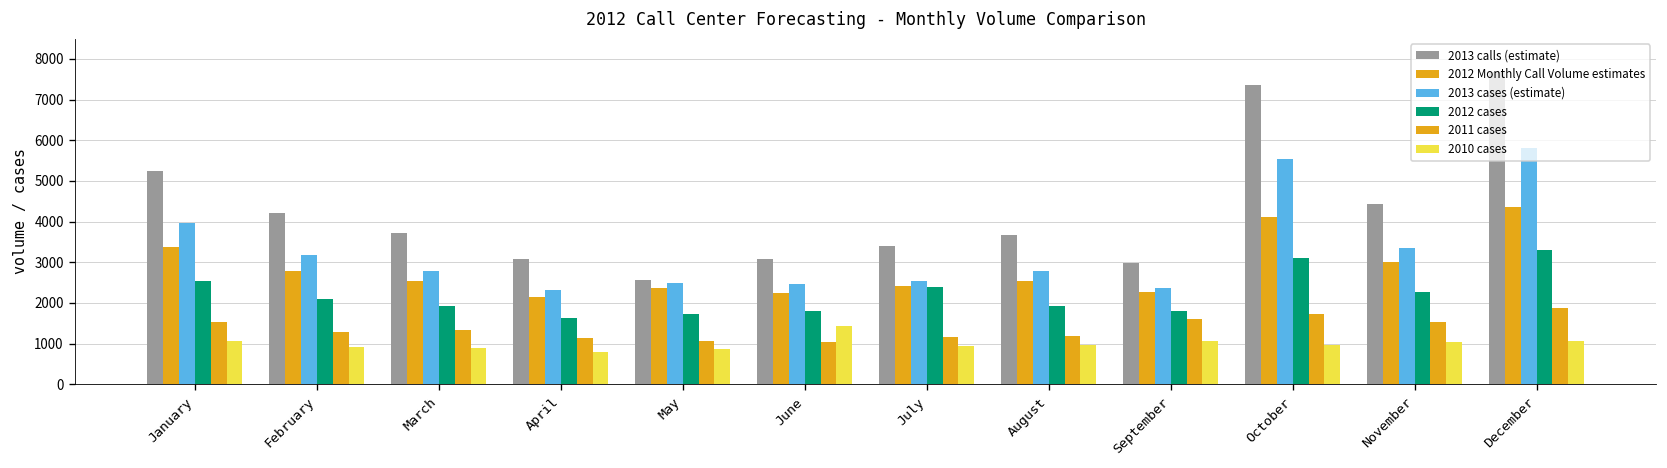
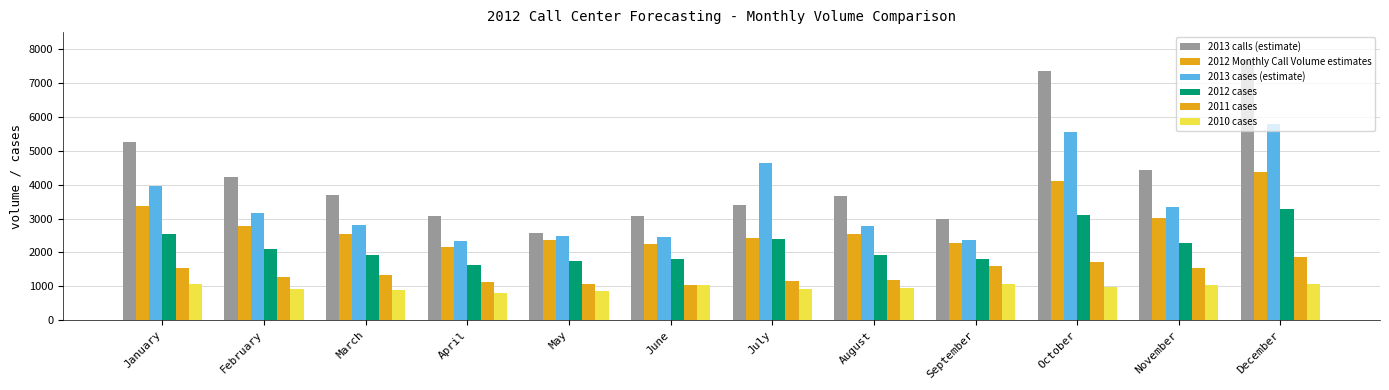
  {
    "2013 calls (estimate)": {
      "January": 5200,
      "February": 4200,
      "March": 3700,
      "April": 3100,
      "May": 2600,
      "June": 3100,
      "July": 3400,
      "August": 3700,
      "September": 3000,
      "October": 7400,
      "November": 4400
    },
    "2013 cases (estimate)": {
      "January": 4000,
      "February": 3200,
      "March": 2800,
      "April": 2300,
      "May": 2500,
      "June": 2500,
-     "July": 2500,
+     "July": 4600,
      "August": 2800,
      "September": 2400,
      "October": 5500,
      "November": 3300
    },
    "2012 cases": {
      "January": 2500,
      "February": 2100,
      "March": 1900,
      "April": 1600,
      "May": 1700,
      "June": 1800,
      "July": 2400,
      "August": 1900,
      "September": 1800,
      "October": 3100,
      "November": 2300,
      "December": 3300
    },
    "2010 cases": {
      "January": 1100,
      "February": 900,
      "March": 900,
      "April": 800,
      "May": 900,
-     "June": 1400,
+     "June": 1000,
      "July": 900,
      "August": 1000,
      "September": 1100,
      "October": 1000,
      "November": 1000,
      "December": 1100
    }
  }
